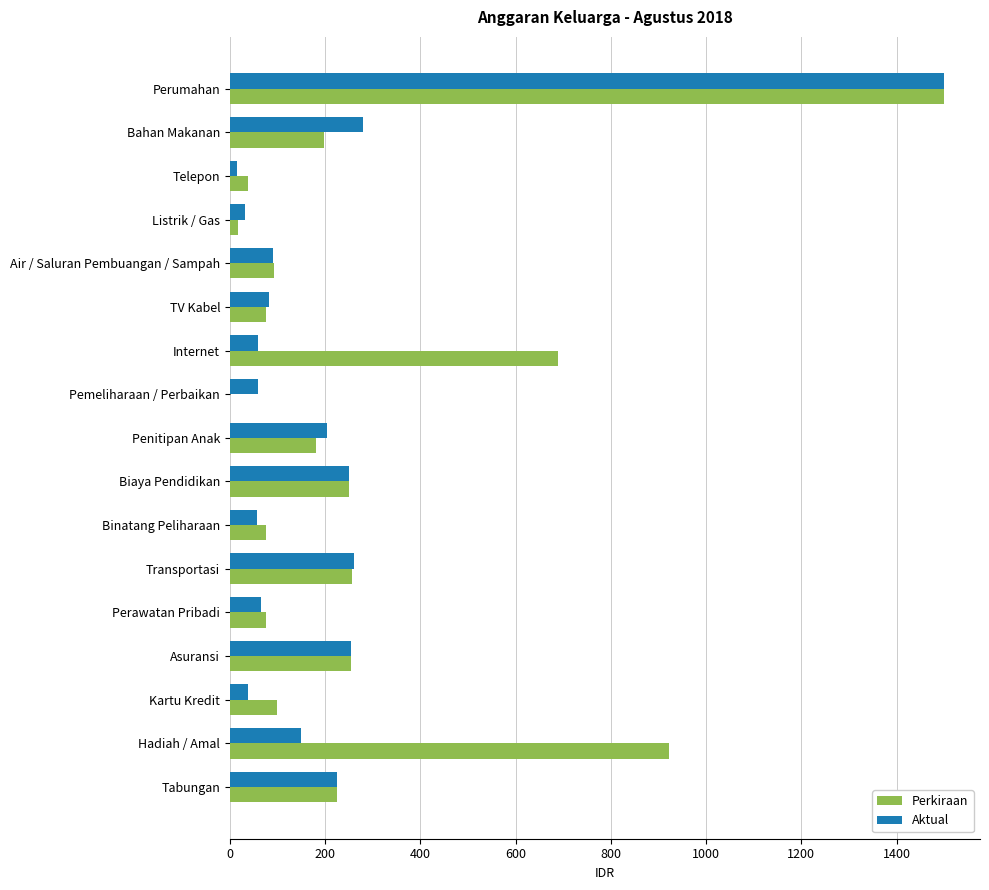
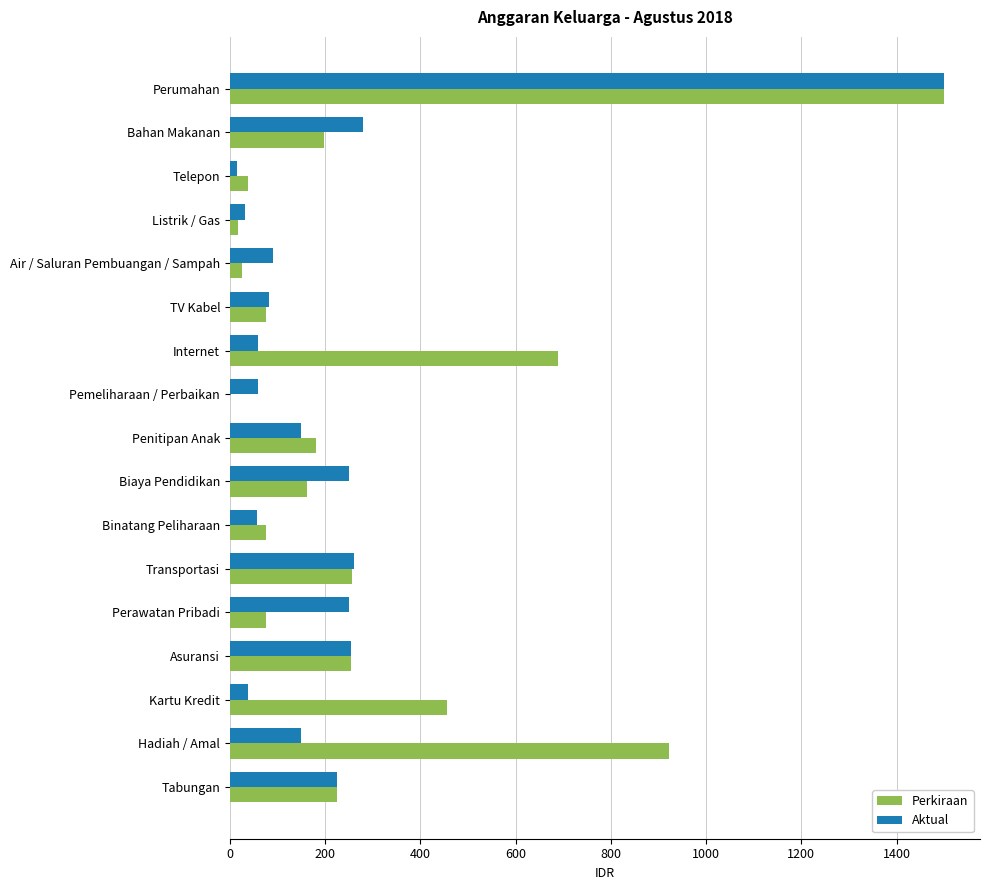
  {
    "Perkiraan": {
      "Perumahan": 1500,
      "Bahan Makanan": 200,
      "Telepon": 40,
      "Listrik / Gas": 20,
-     "Air / Saluran Pembuangan / Sampah": 90,
+     "Air / Saluran Pembuangan / Sampah": 30,
      "TV Kabel": 80,
      "Internet": 690,
      "Pemeliharaan / Perbaikan": 0,
      "Penitipan Anak": 180,
-     "Biaya Pendidikan": 250,
+     "Biaya Pendidikan": 160,
      "Binatang Peliharaan": 80,
      "Transportasi": 260,
      "Perawatan Pribadi": 80,
      "Asuransi": 260,
-     "Kartu Kredit": 100,
+     "Kartu Kredit": 460,
      "Hadiah / Amal": 920,
      "Tabungan": 230
    },
    "Aktual": {
      "Perumahan": 1500,
      "Bahan Makanan": 280,
      "Telepon": 20,
      "Listrik / Gas": 30,
      "Air / Saluran Pembuangan / Sampah": 90,
      "TV Kabel": 80,
      "Internet": 60,
      "Pemeliharaan / Perbaikan": 60,
-     "Penitipan Anak": 200,
+     "Penitipan Anak": 150,
      "Biaya Pendidikan": 250,
      "Binatang Peliharaan": 60,
      "Transportasi": 260,
-     "Perawatan Pribadi": 70,
+     "Perawatan Pribadi": 250,
      "Asuransi": 260,
      "Kartu Kredit": 40,
      "Hadiah / Amal": 150,
      "Tabungan": 230
    }
  }
